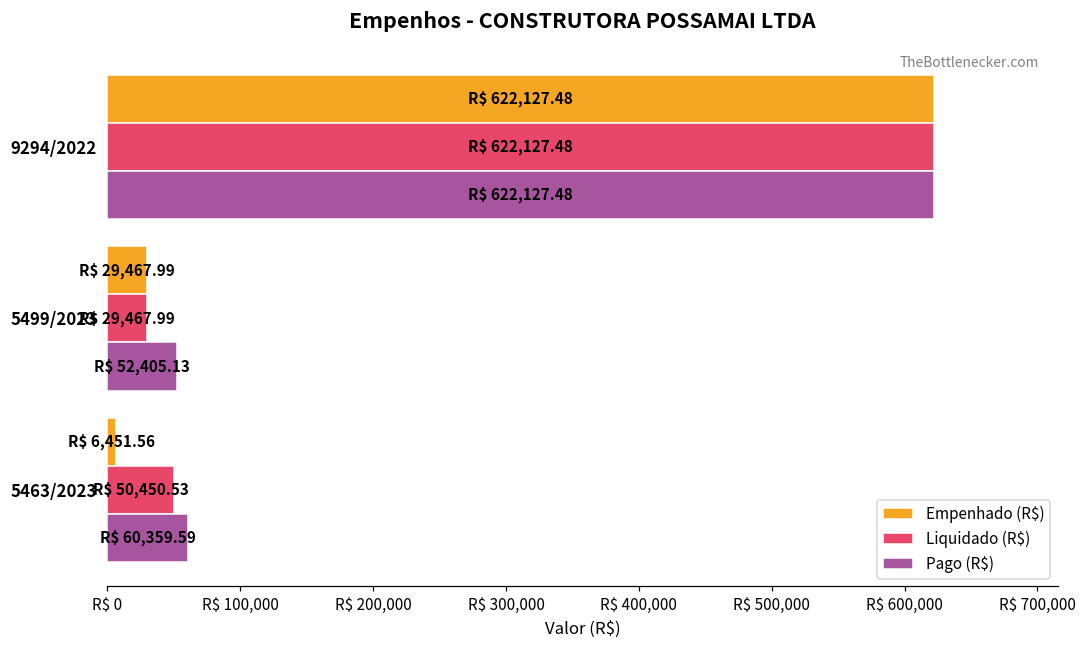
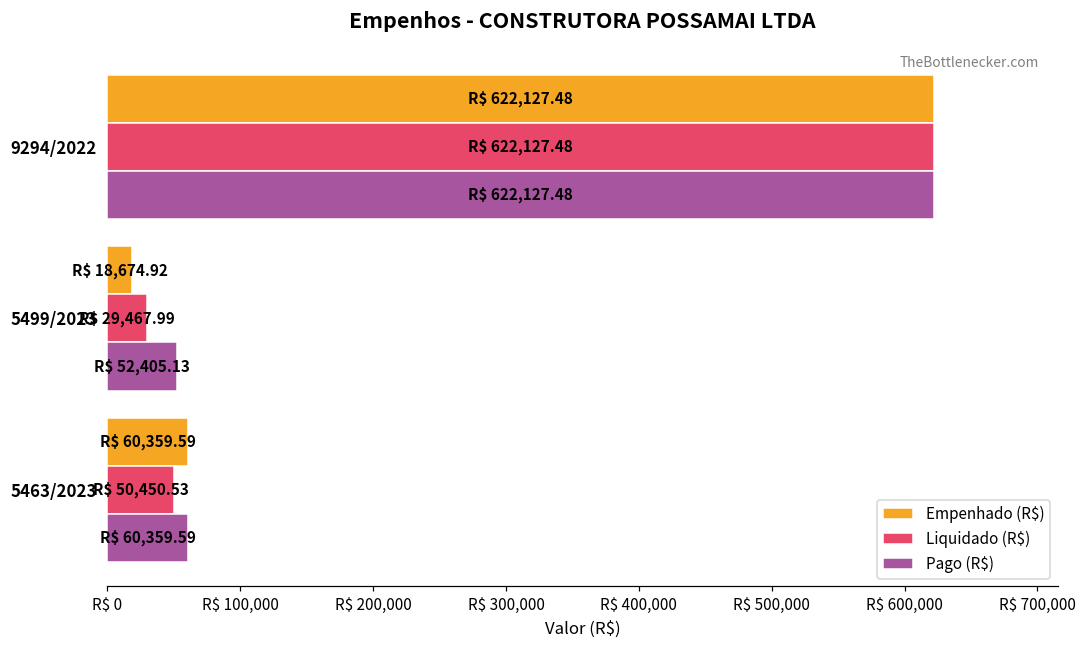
  {
    "Empenhado (R$)": {
      "9294/2022": "622,127.48",
-     "5499/2023": "29,467.99",
-     "5463/2023": "6,451.56"
+     "5499/2023": "18,674.92",
+     "5463/2023": "60,359.59"
    },
    "Liquidado (R$)": {
      "9294/2022": "622,127.48",
      "5499/2023": "29,467.99",
      "5463/2023": "50,450.53"
    },
    "Pago (R$)": {
      "9294/2022": "622,127.48",
      "5499/2023": "52,405.13",
      "5463/2023": "60,359.59"
    }
  }
